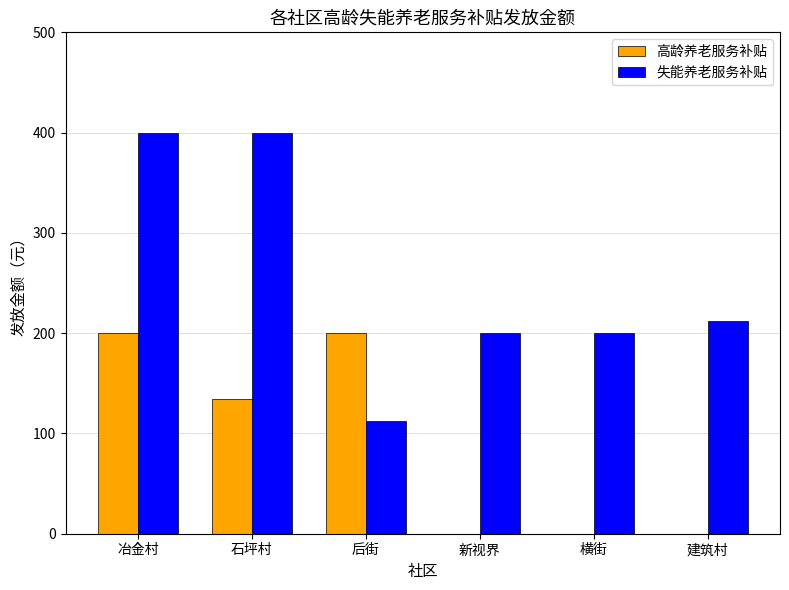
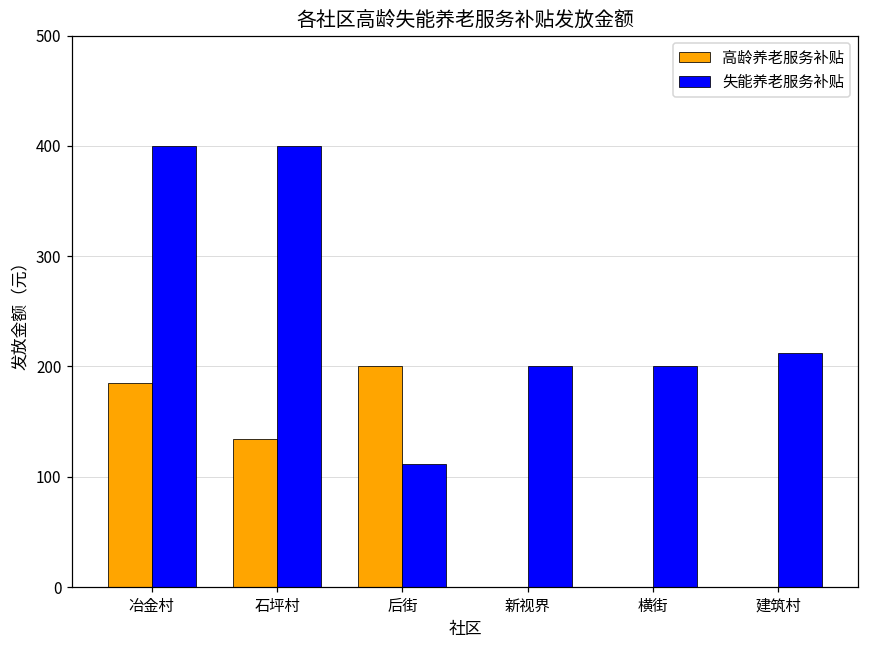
  {
    "高龄养老服务补贴": {
-     "冶金村": 200,
+     "冶金村": 185,
      "石坪村": 134,
      "后街": 200,
      "新视界": 0,
      "横街": 0,
      "建筑村": 0
    },
    "失能养老服务补贴": {
      "冶金村": 400,
      "石坪村": 400,
      "后街": 112,
      "新视界": 200,
      "横街": 200,
      "建筑村": 212
    }
  }
